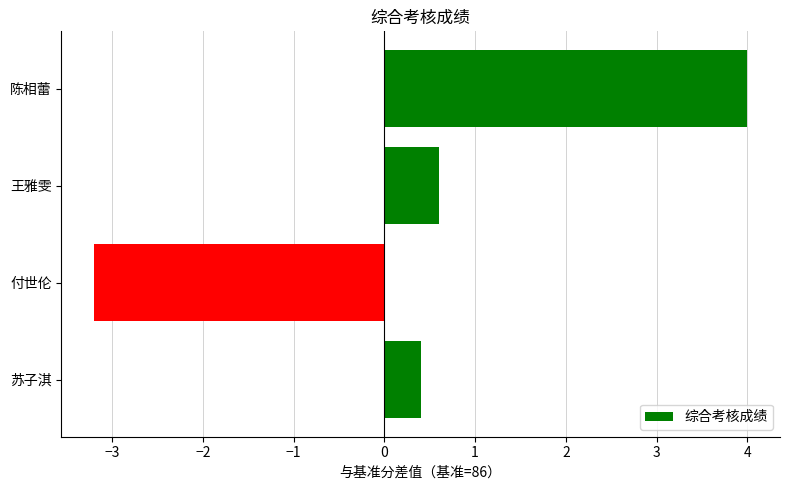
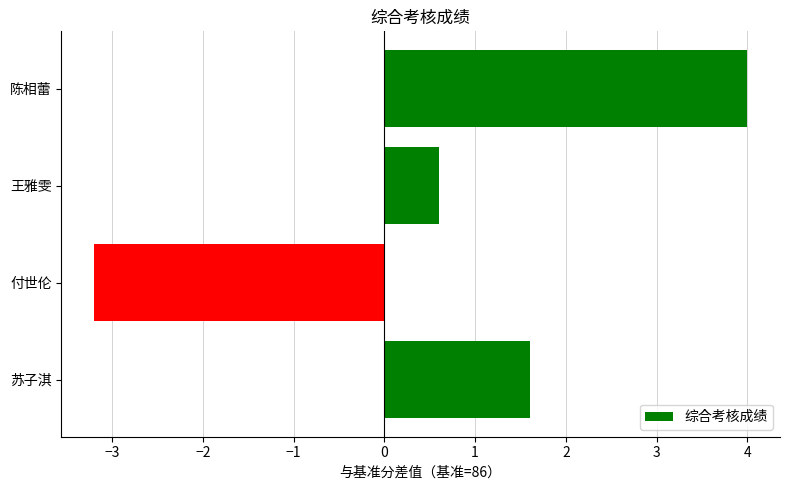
  {
    "陈相蕾": 4.0,
    "王雅雯": 0.6,
    "付世伦": -3.2,
-   "苏子淇": 0.4
+   "苏子淇": 1.6
  }
